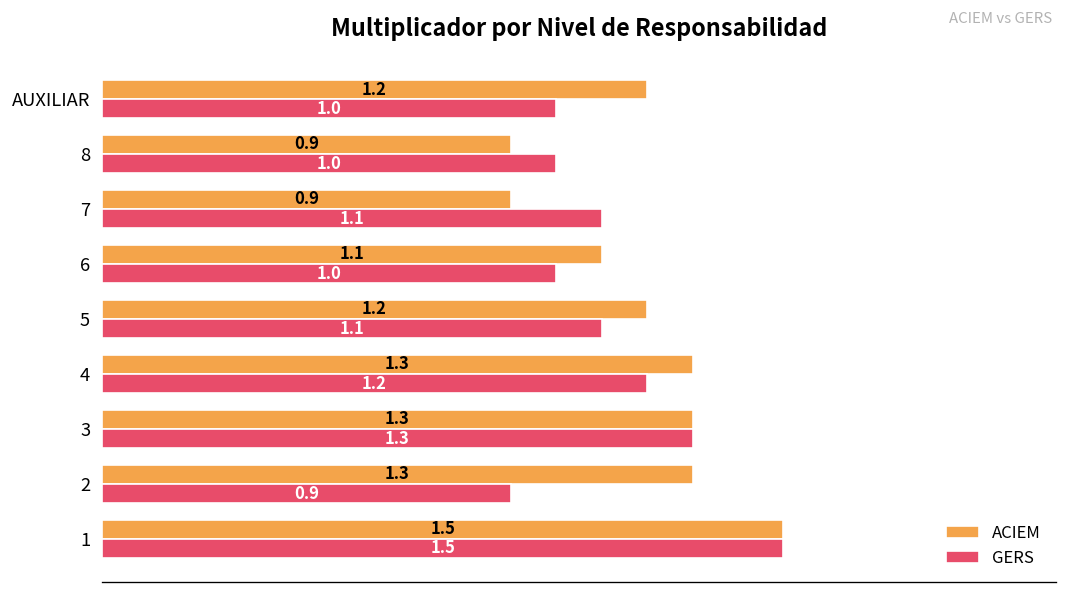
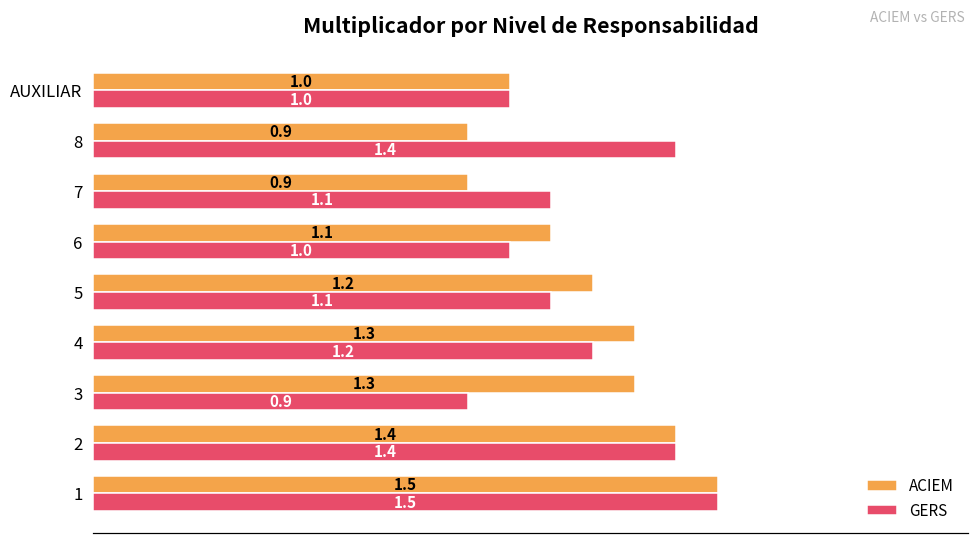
  {
    "ACIEM": {
-     "AUXILIAR": 1.2,
+     "AUXILIAR": 1.0,
      "8": 0.9,
      "7": 0.9,
      "6": 1.1,
      "5": 1.2,
      "4": 1.3,
      "3": 1.3,
-     "2": 1.3,
+     "2": 1.4,
      "1": 1.5
    },
    "GERS": {
      "AUXILIAR": 1.0,
-     "8": 1.0,
+     "8": 1.4,
      "7": 1.1,
      "6": 1.0,
      "5": 1.1,
      "4": 1.2,
-     "3": 1.3,
-     "2": 0.9,
+     "3": 0.9,
+     "2": 1.4,
      "1": 1.5
    }
  }
